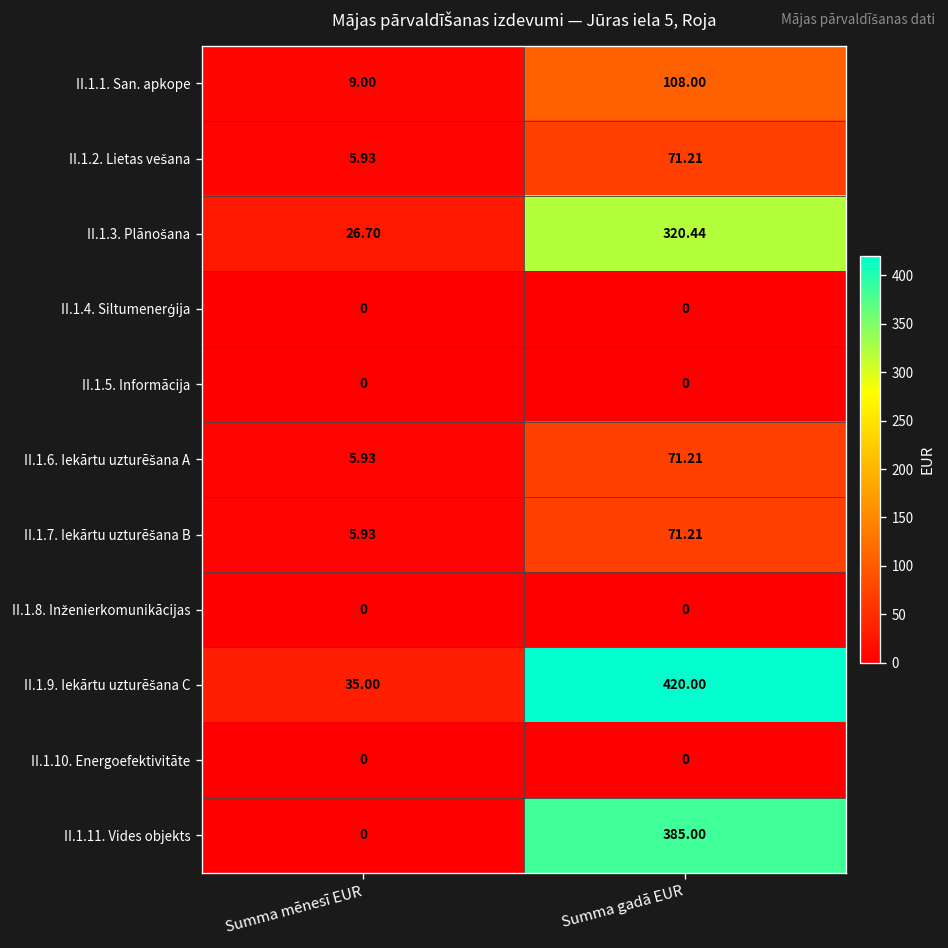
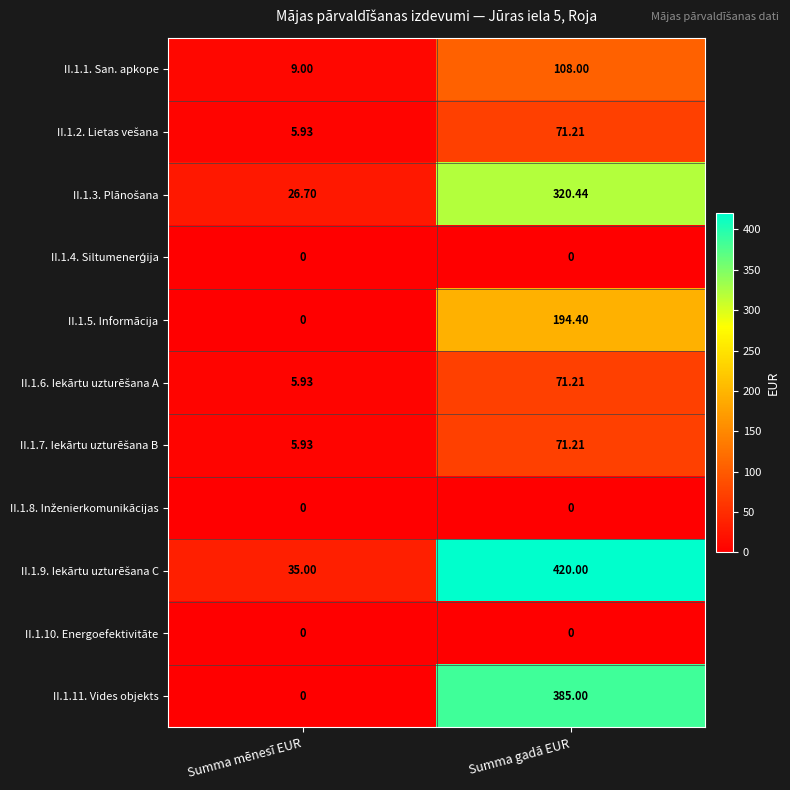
  {
    "II.1.1. San. apkope": {
      "Summa mēnesī EUR": 9.00,
      "Summa gadā EUR": 108.00
    },
    "II.1.2. Lietas vešana": {
      "Summa mēnesī EUR": 5.93,
      "Summa gadā EUR": 71.21
    },
    "II.1.3. Plānošana": {
      "Summa mēnesī EUR": 26.70,
      "Summa gadā EUR": 320.44
    },
    "II.1.4. Siltumenerģija": {
      "Summa mēnesī EUR": 0,
      "Summa gadā EUR": 0
    },
    "II.1.5. Informācija": {
      "Summa mēnesī EUR": 0,
-     "Summa gadā EUR": 0
+     "Summa gadā EUR": 194.40
    },
    "II.1.6. Iekārtu uzturēšana A": {
      "Summa mēnesī EUR": 5.93,
      "Summa gadā EUR": 71.21
    },
    "II.1.7. Iekārtu uzturēšana B": {
      "Summa mēnesī EUR": 5.93,
      "Summa gadā EUR": 71.21
    },
    "II.1.8. Inženierkomunikācijas": {
      "Summa mēnesī EUR": 0,
      "Summa gadā EUR": 0
    },
    "II.1.9. Iekārtu uzturēšana C": {
      "Summa mēnesī EUR": 35.00,
      "Summa gadā EUR": 420.00
    },
    "II.1.10. Energoefektivitāte": {
      "Summa mēnesī EUR": 0,
      "Summa gadā EUR": 0
    },
    "II.1.11. Vides objekts": {
      "Summa mēnesī EUR": 0,
      "Summa gadā EUR": 385.00
    }
  }
